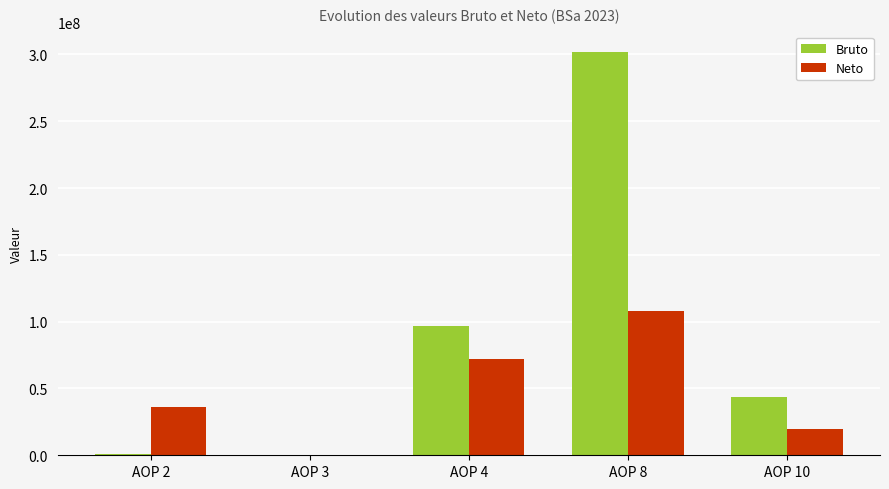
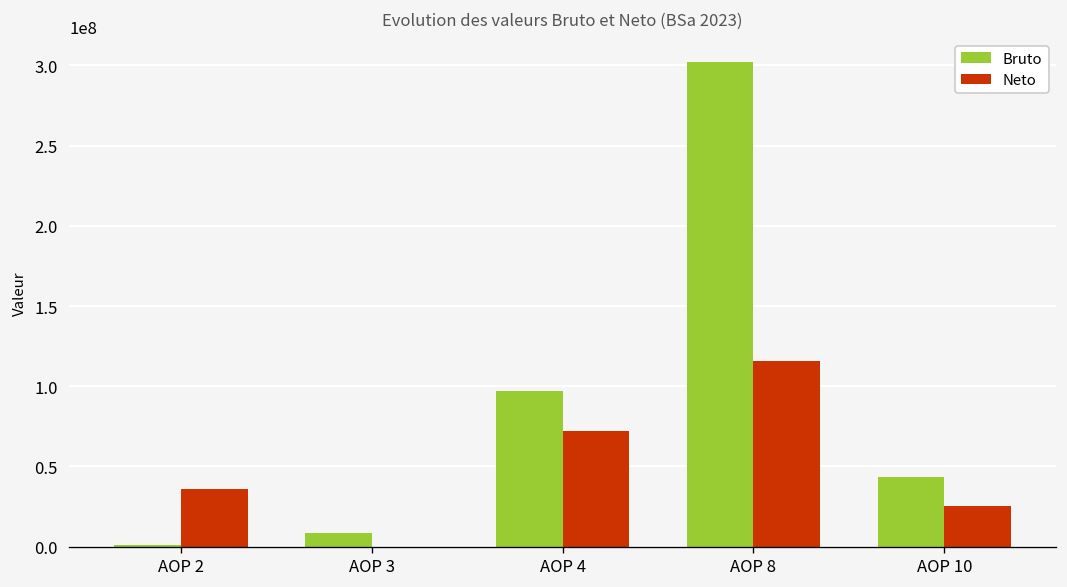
  {
    "Bruto": {
-     "AOP 3": 0,
+     "AOP 3": 8000000,
      "AOP 4": 97000000,
      "AOP 8": 302000000,
      "AOP 10": 43000000
    },
    "Neto": {
      "AOP 2": 36000000,
      "AOP 4": 72000000,
-     "AOP 8": 108000000,
-     "AOP 10": 19000000
+     "AOP 8": 116000000,
+     "AOP 10": 26000000
    }
  }
